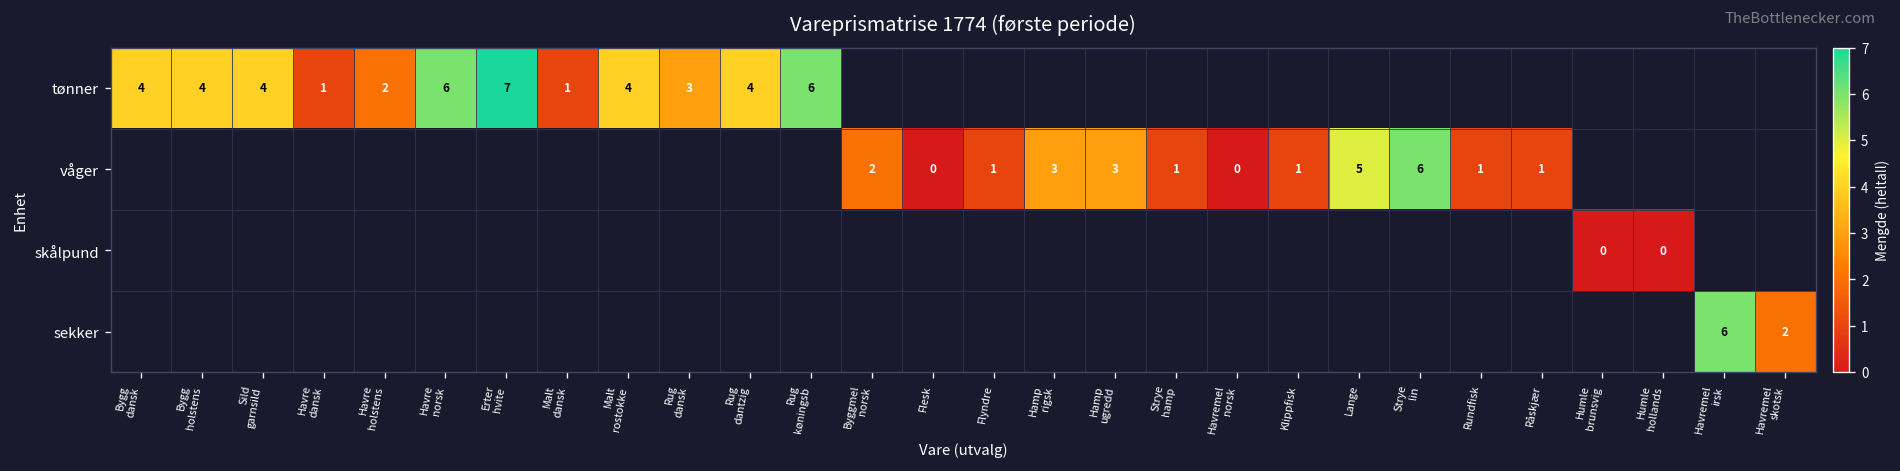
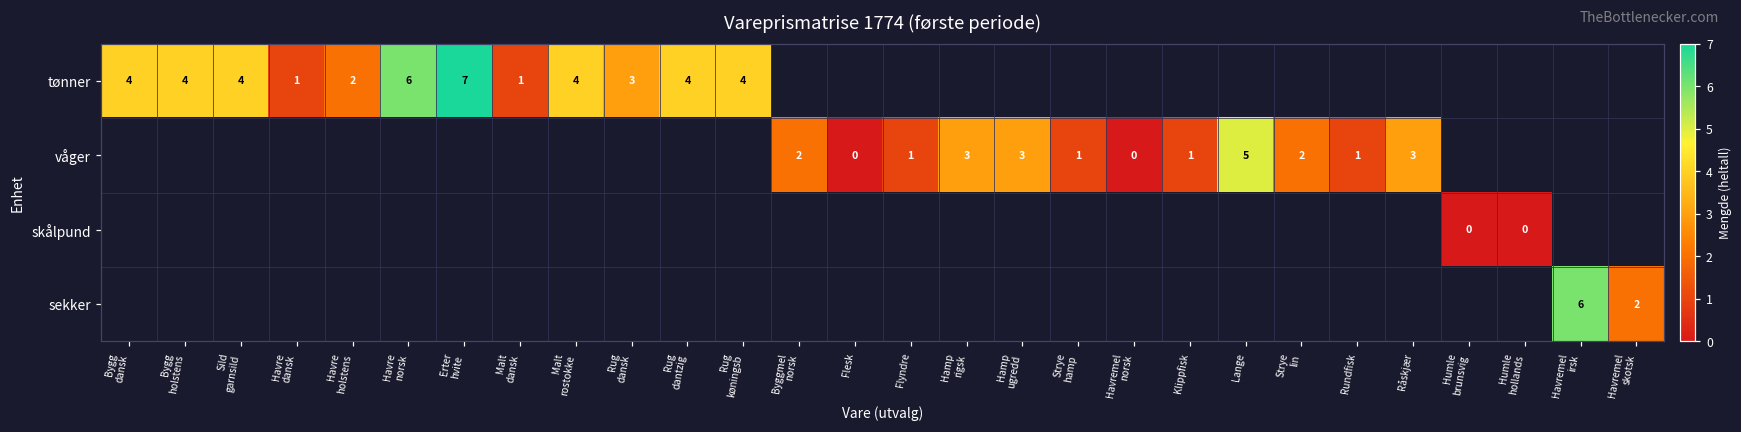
  {
    "tønner": {
      "Bygg dansk": 4,
      "Bygg holstens": 4,
      "Sild garnsild": 4,
      "Havre dansk": 1,
      "Havre holstens": 2,
      "Havre norsk": 6,
      "Erter hvite": 7,
      "Malt dansk": 1,
      "Malt rostokke": 4,
      "Rug dansk": 3,
      "Rug dantzig": 4,
-     "Rug køningsb": 6
+     "Rug køningsb": 4
    },
    "våger": {
      "Byggmel norsk": 2,
      "Flesk": 0,
      "Flyndre": 1,
      "Hamp rigsk": 3,
      "Hamp ugredd": 3,
      "Strye hamp": 1,
      "Havremel norsk": 0,
      "Klippfisk": 1,
      "Lange": 5,
-     "Strye lin": 6,
+     "Strye lin": 2,
      "Rundfisk": 1,
-     "Råskjær": 1
+     "Råskjær": 3
    },
    "skålpund": {
      "Humle brunsvig": 0,
      "Humle hollands": 0
    },
    "sekker": {
      "Havremel irsk": 6,
      "Havremel skotsk": 2
    }
  }
